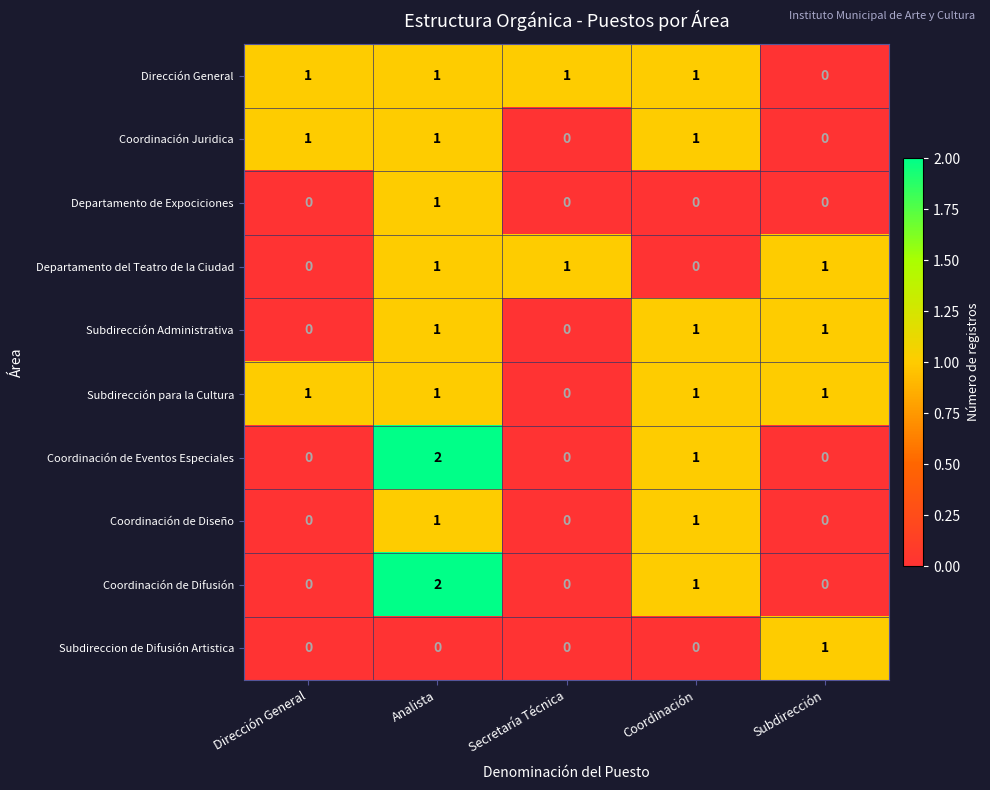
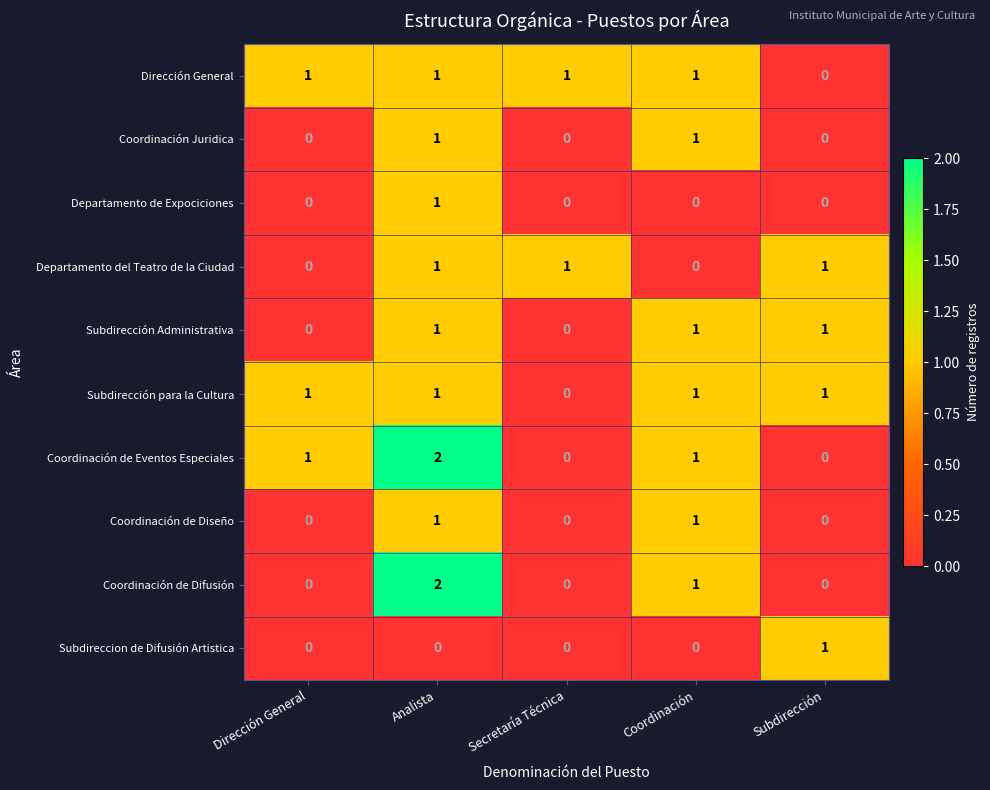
  {
    "Dirección General": {
      "Dirección General": 1,
      "Analista": 1,
      "Secretaría Técnica": 1,
      "Coordinación": 1,
      "Subdirección": 0
    },
    "Coordinación Juridica": {
-     "Dirección General": 1,
+     "Dirección General": 0,
      "Analista": 1,
      "Secretaría Técnica": 0,
      "Coordinación": 1,
      "Subdirección": 0
    },
    "Departamento de Expociciones": {
      "Dirección General": 0,
      "Analista": 1,
      "Secretaría Técnica": 0,
      "Coordinación": 0,
      "Subdirección": 0
    },
    "Departamento del Teatro de la Ciudad": {
      "Dirección General": 0,
      "Analista": 1,
      "Secretaría Técnica": 1,
      "Coordinación": 0,
      "Subdirección": 1
    },
    "Subdirección Administrativa": {
      "Dirección General": 0,
      "Analista": 1,
      "Secretaría Técnica": 0,
      "Coordinación": 1,
      "Subdirección": 1
    },
    "Subdirección para la Cultura": {
      "Dirección General": 1,
      "Analista": 1,
      "Secretaría Técnica": 0,
      "Coordinación": 1,
      "Subdirección": 1
    },
    "Coordinación de Eventos Especiales": {
-     "Dirección General": 0,
+     "Dirección General": 1,
      "Analista": 2,
      "Secretaría Técnica": 0,
      "Coordinación": 1,
      "Subdirección": 0
    },
    "Coordinación de Diseño": {
      "Dirección General": 0,
      "Analista": 1,
      "Secretaría Técnica": 0,
      "Coordinación": 1,
      "Subdirección": 0
    },
    "Coordinación de Difusión": {
      "Dirección General": 0,
      "Analista": 2,
      "Secretaría Técnica": 0,
      "Coordinación": 1,
      "Subdirección": 0
    },
    "Subdireccion de Difusión Artistica": {
      "Dirección General": 0,
      "Analista": 0,
      "Secretaría Técnica": 0,
      "Coordinación": 0,
      "Subdirección": 1
    }
  }
